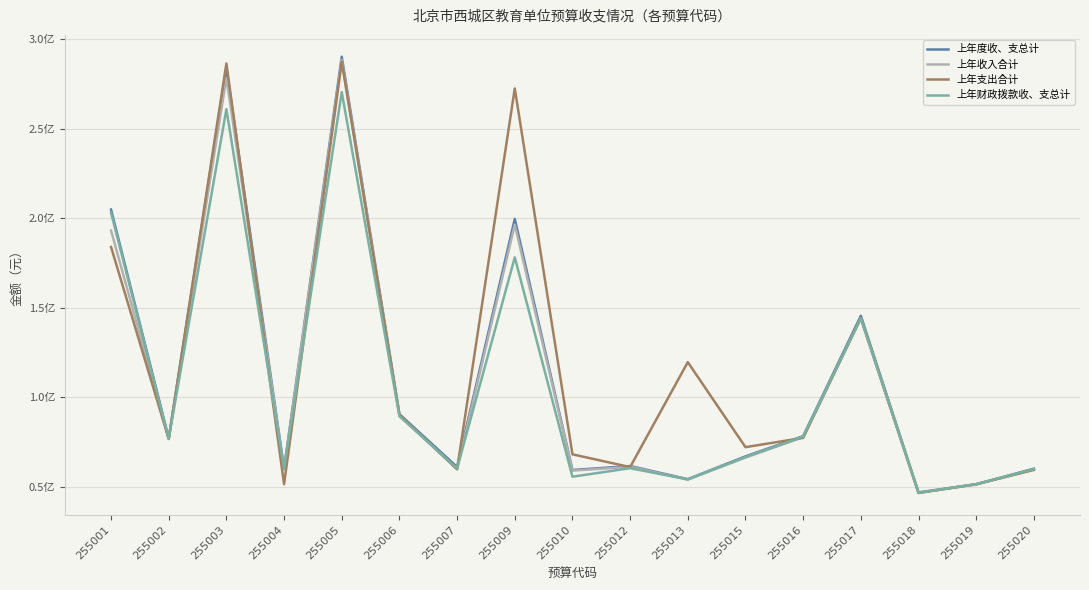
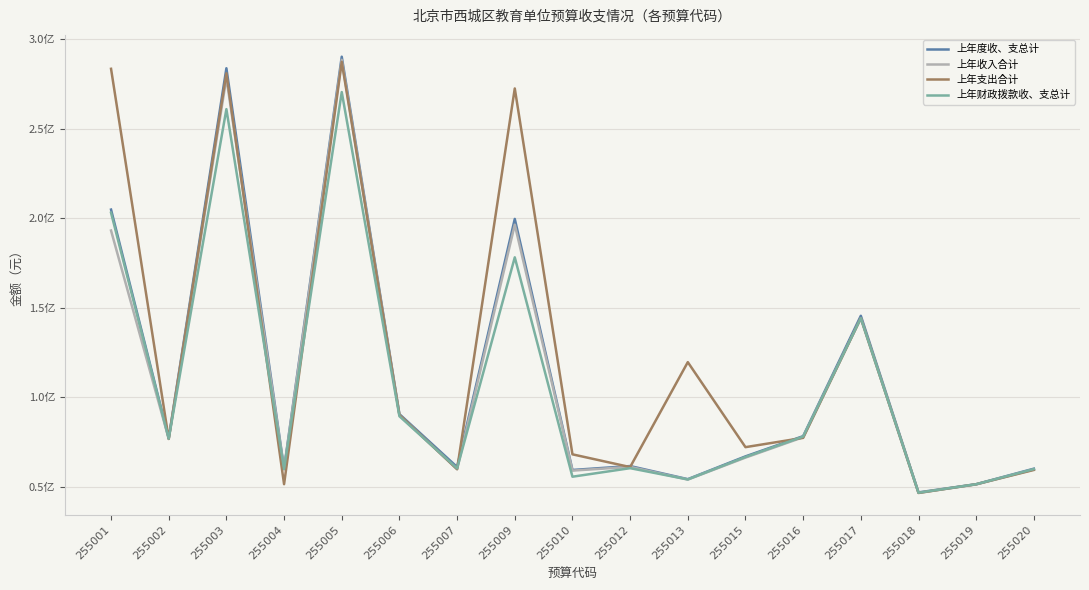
  {
    "上年支出合计": {
-     "255001": "1.84亿",
-     "255003": "2.86亿",
+     "255001": "2.83亿",
+     "255003": "2.81亿",
      "255004": "0.51亿",
      "255009": "2.72亿",
      "255010": "0.68亿",
      "255013": "1.20亿",
      "255015": "0.72亿"
    }
  }
